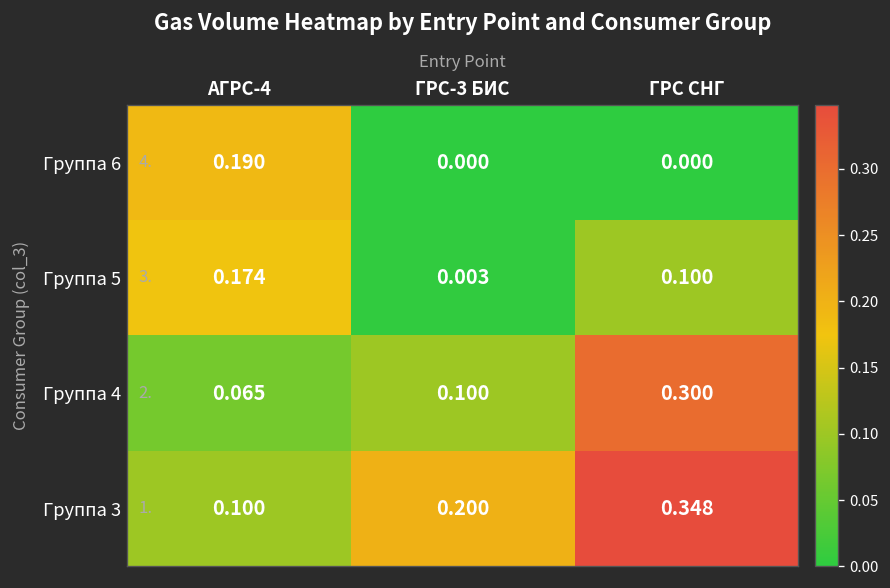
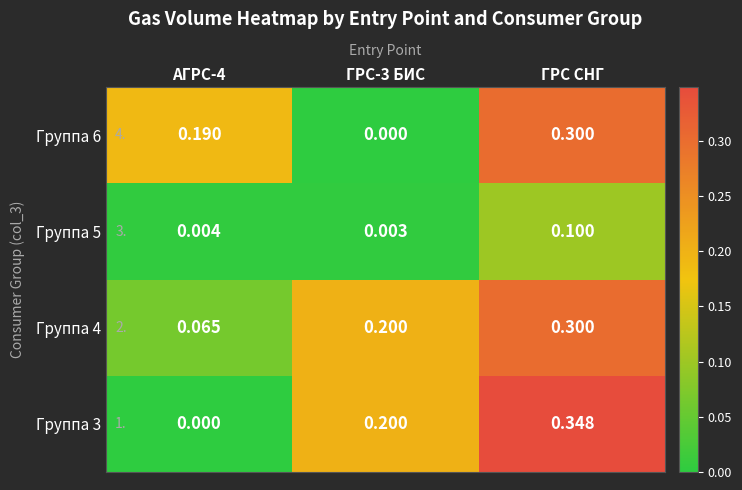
  {
    "Группа 6": {
      "ГРС-3 БИС": 0.000,
-     "ГРС СНГ": 0.000
+     "ГРС СНГ": 0.300
    },
    "Группа 5": {
-     "АГРС-4": 0.174,
+     "АГРС-4": 0.004,
      "ГРС-3 БИС": 0.003,
      "ГРС СНГ": 0.100
    },
    "Группа 4": {
-     "ГРС-3 БИС": 0.100,
+     "ГРС-3 БИС": 0.200,
      "ГРС СНГ": 0.300
    },
    "Группа 3": {
-     "АГРС-4": 0.100,
+     "АГРС-4": 0.000,
      "ГРС-3 БИС": 0.200,
      "ГРС СНГ": 0.348
    }
  }
